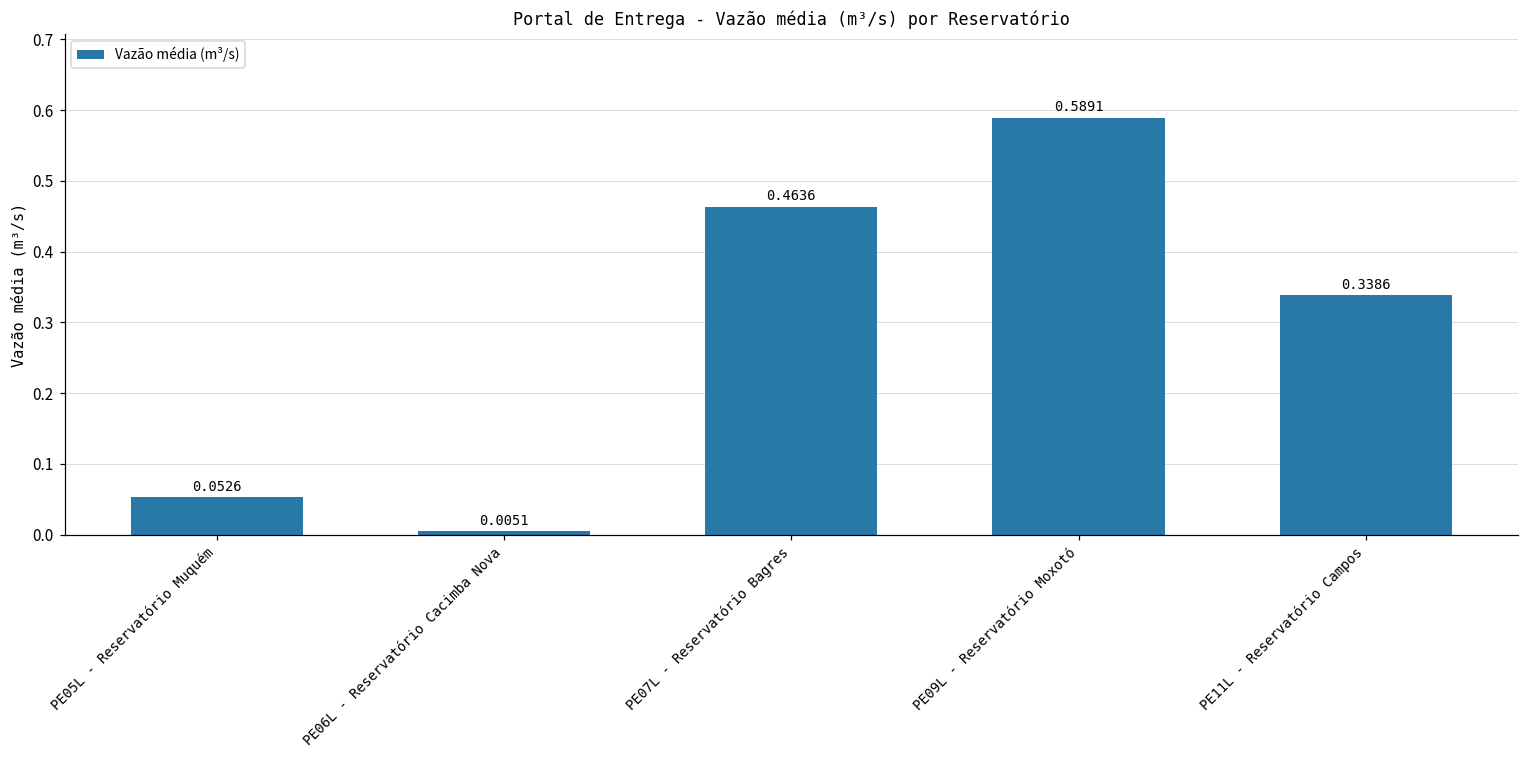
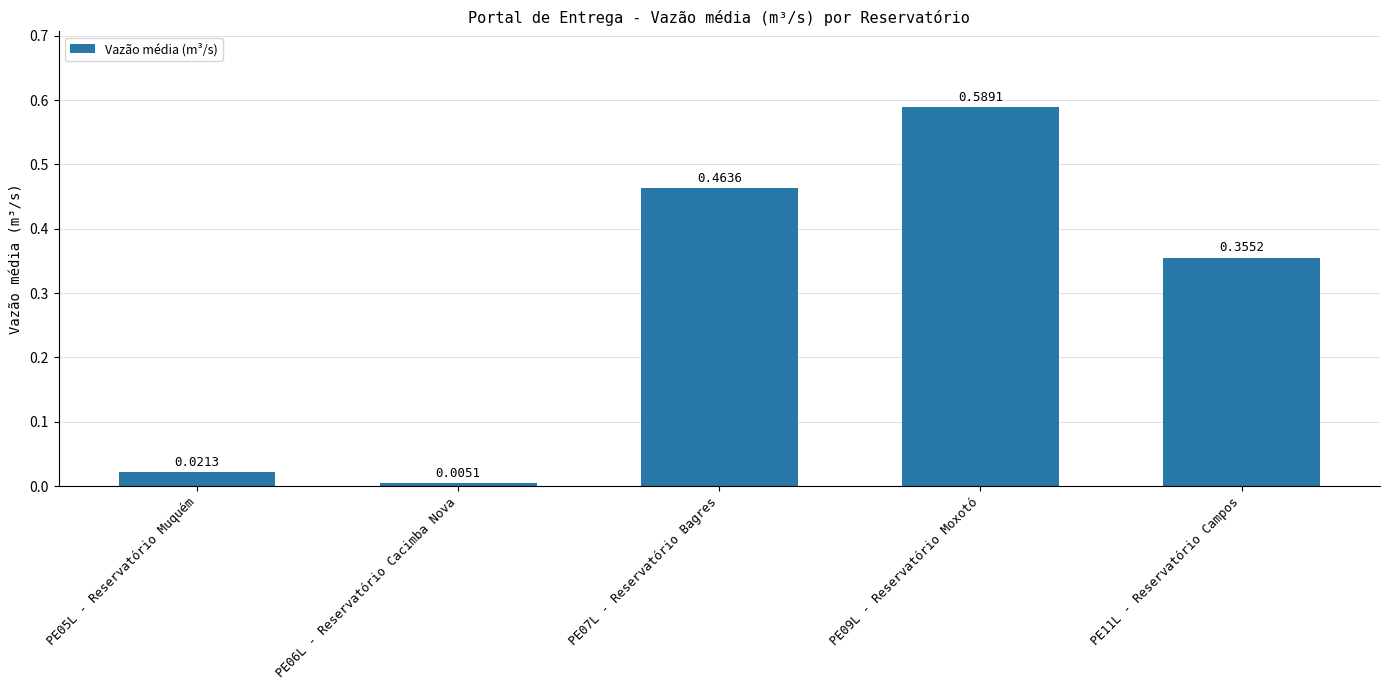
  {
-   "PE05L - Reservatório Muquém": 0.0526,
+   "PE05L - Reservatório Muquém": 0.0213,
    "PE06L - Reservatório Cacimba Nova": 0.0051,
    "PE07L - Reservatório Bagres": 0.4636,
    "PE09L - Reservatório Moxotó": 0.5891,
-   "PE11L - Reservatório Campos": 0.3386
+   "PE11L - Reservatório Campos": 0.3552
  }
